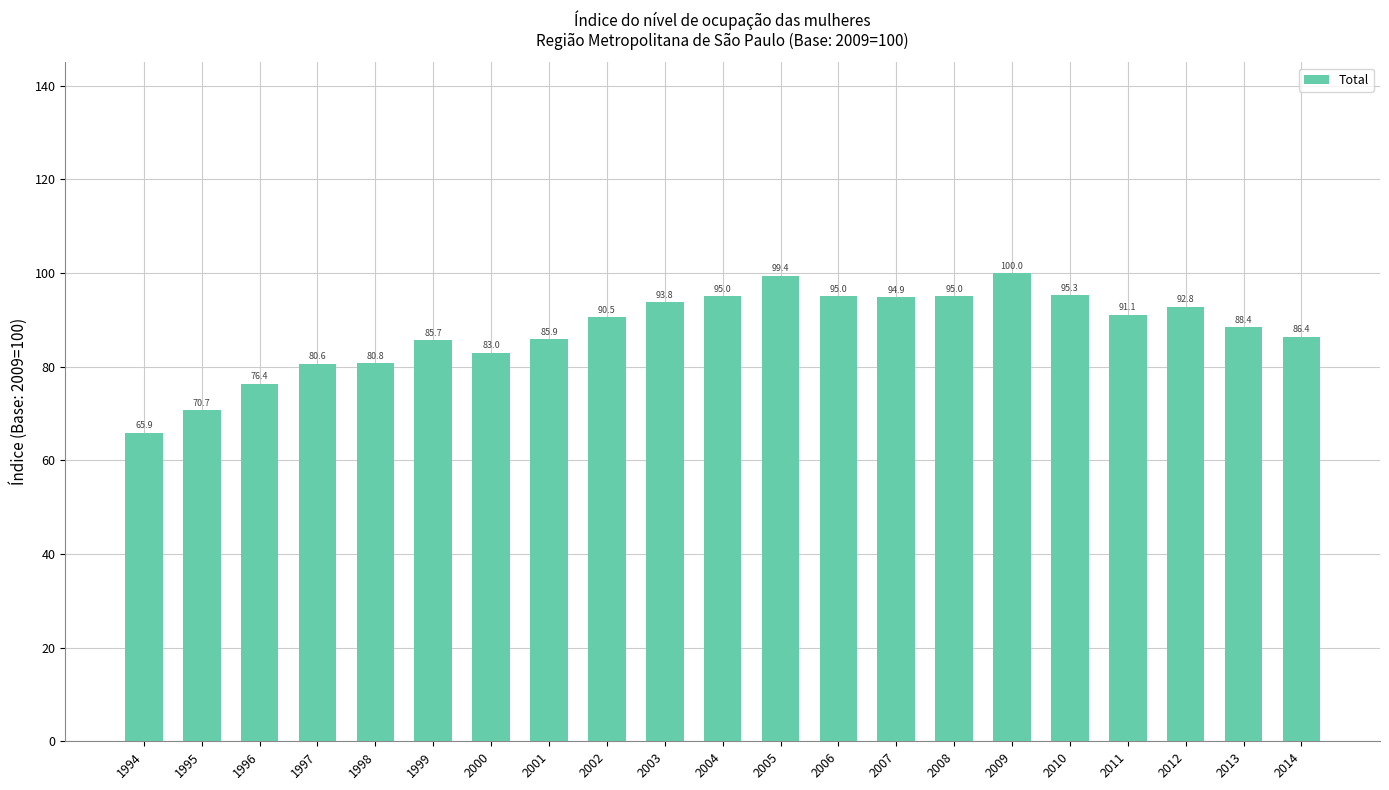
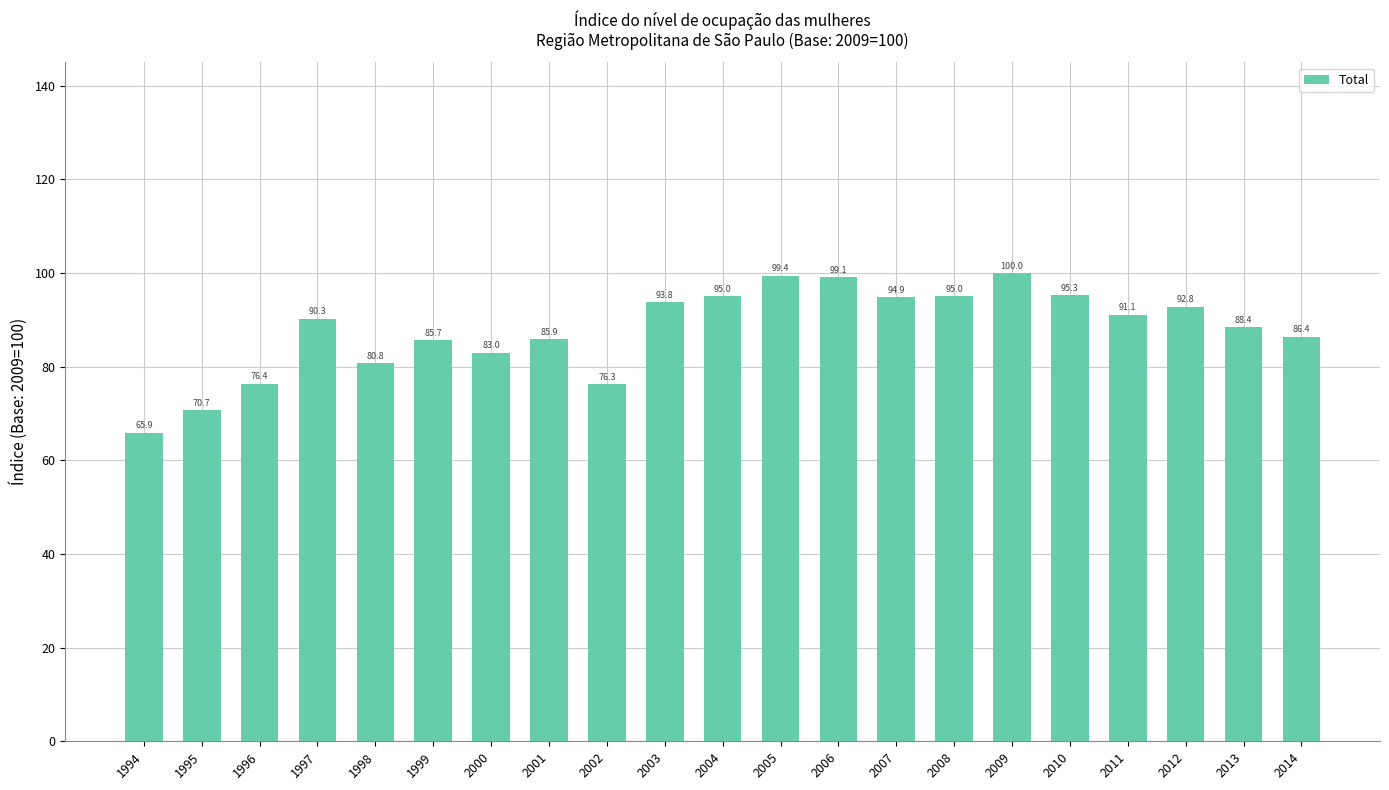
  {
    "1994": 65.9,
    "1995": 70.7,
    "1996": 76.4,
-   "1997": 80.6,
+   "1997": 90.3,
    "1998": 80.8,
    "1999": 85.7,
    "2000": 83.0,
    "2001": 85.9,
-   "2002": 90.5,
+   "2002": 76.3,
    "2003": 93.8,
    "2004": 95.0,
    "2005": 99.4,
-   "2006": 95.0,
+   "2006": 99.1,
    "2007": 94.9,
    "2008": 95.0,
    "2009": 100.0,
    "2010": 95.3,
    "2011": 91.1,
    "2012": 92.8,
    "2013": 88.4,
    "2014": 86.4
  }
